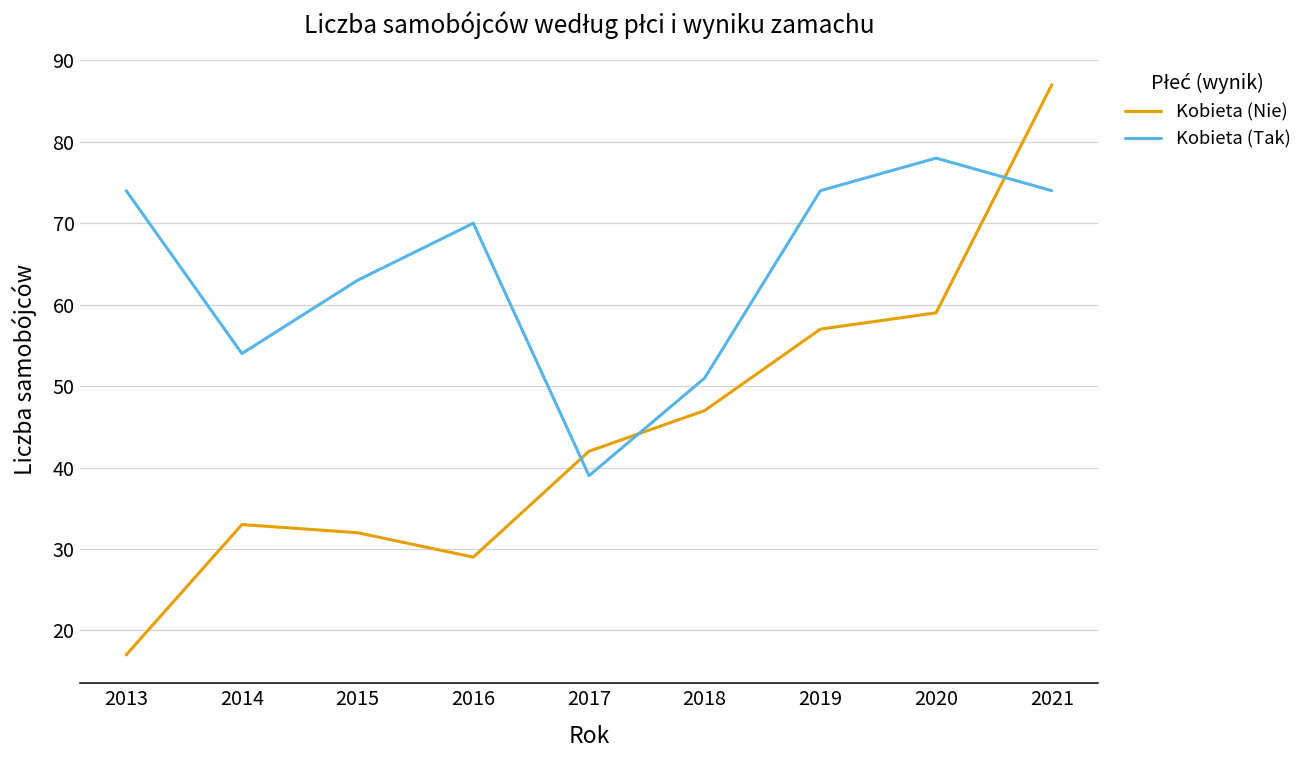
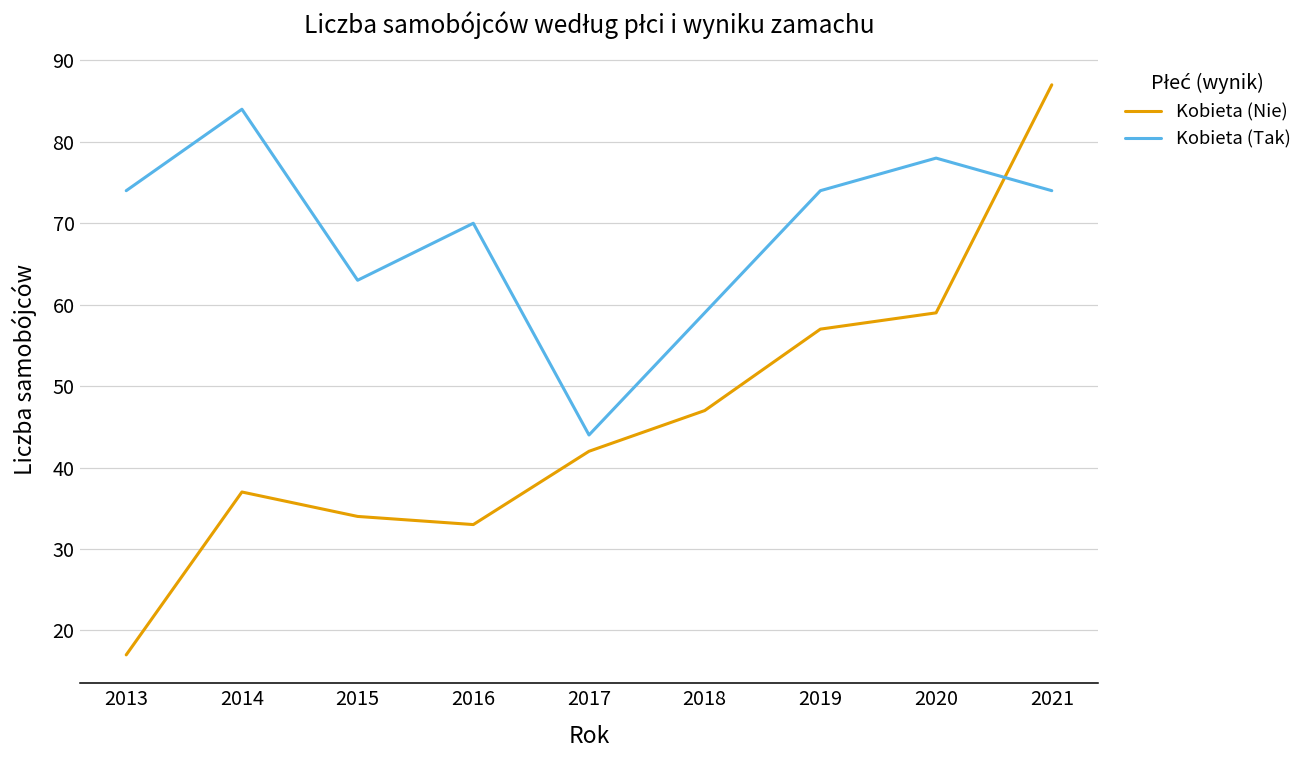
  {
    "Kobieta (Nie)": {
      "2013": 17,
-     "2014": 33,
-     "2015": 32,
-     "2016": 29,
+     "2014": 37,
+     "2015": 34,
+     "2016": 33,
      "2017": 42,
      "2018": 47,
      "2019": 57,
      "2020": 59,
      "2021": 87
    },
    "Kobieta (Tak)": {
      "2013": 74,
-     "2014": 54,
+     "2014": 84,
      "2015": 63,
      "2016": 70,
-     "2017": 39,
-     "2018": 51,
+     "2017": 44,
+     "2018": 59,
      "2019": 74,
      "2020": 78,
      "2021": 74
    }
  }
